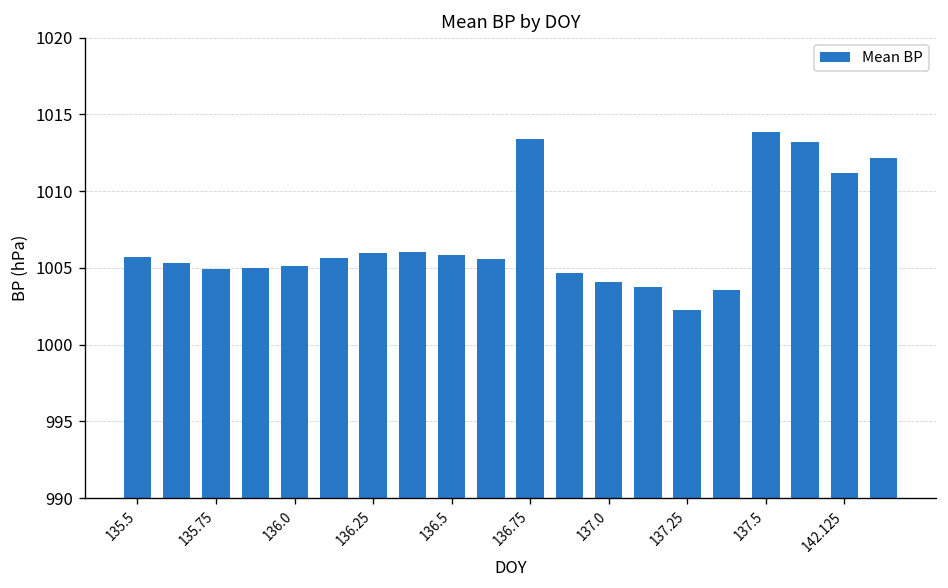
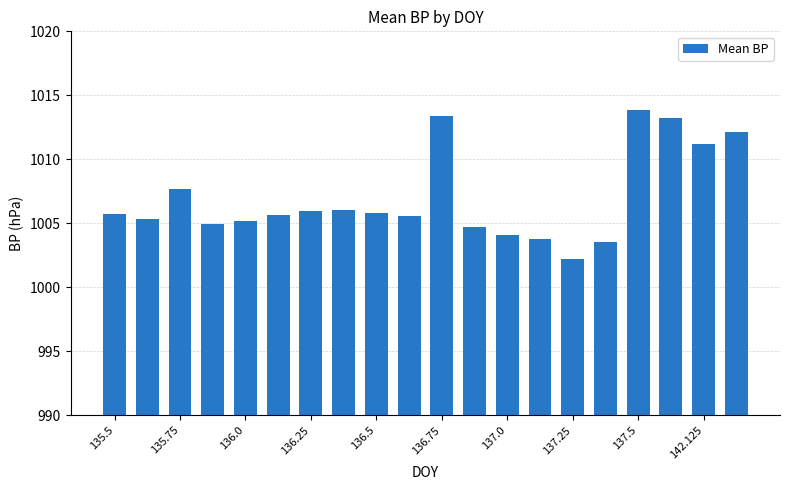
  {
    "135.5": 1005.7,
-   "135.75": 1004.9,
+   "135.75": 1007.7,
    "136.0": 1005.1,
    "136.25": 1006.0,
    "136.5": 1005.8,
    "136.75": 1013.4,
    "137.0": 1004.1,
    "137.25": 1002.2,
    "137.5": 1013.9,
    "142.125": 1011.2
  }
